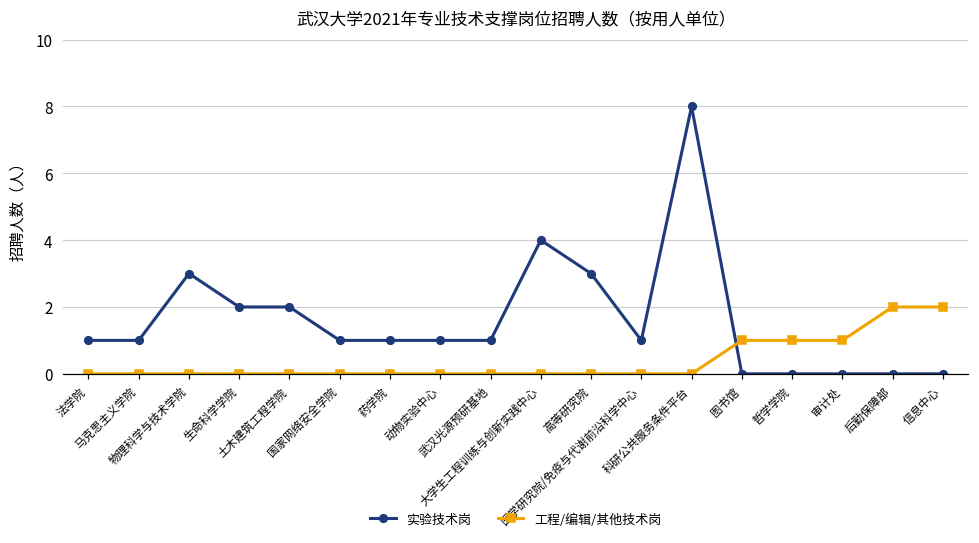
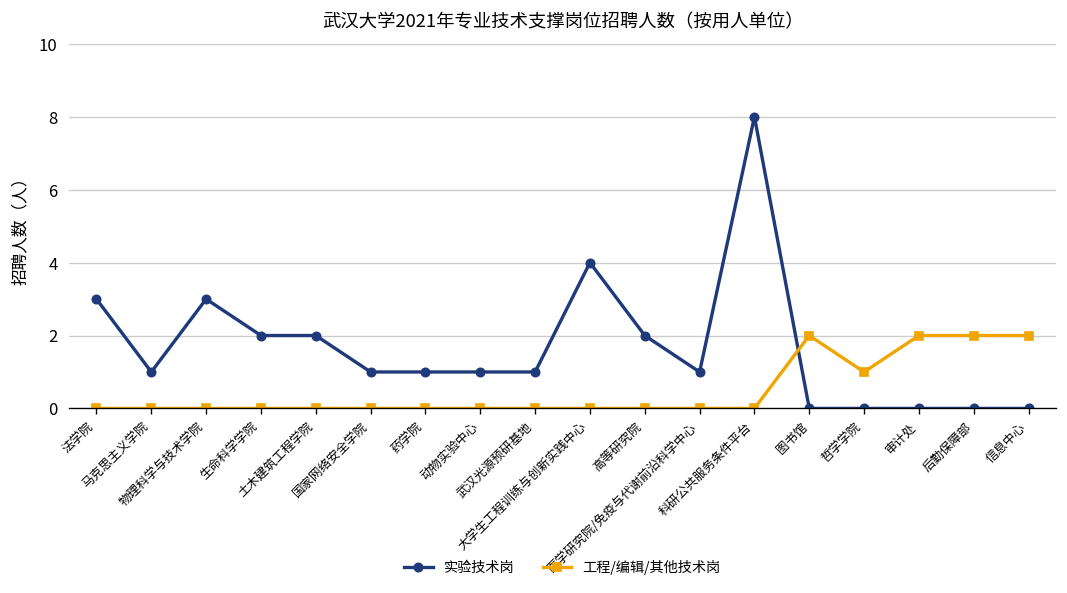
  {
    "实验技术岗": {
-     "法学院": 1,
+     "法学院": 3,
      "马克思主义学院": 1,
      "物理科学与技术学院": 3,
      "生命科学学院": 2,
      "土木建筑工程学院": 2,
      "国家网络安全学院": 1,
      "药学院": 1,
      "动物实验中心": 1,
      "武汉光源预研基地": 1,
      "大学生工程训练与创新实践中心": 4,
-     "高等研究院": 3,
+     "高等研究院": 2,
      "医学研究院/免疫与代谢前沿科学中心": 1,
      "科研公共服务条件平台": 8,
      "图书馆": 0,
      "哲学学院": 0,
      "审计处": 0,
      "后勤保障部": 0,
      "信息中心": 0
    },
    "工程/编辑/其他技术岗": {
      "法学院": 0,
      "马克思主义学院": 0,
      "物理科学与技术学院": 0,
      "生命科学学院": 0,
      "土木建筑工程学院": 0,
      "国家网络安全学院": 0,
      "药学院": 0,
      "动物实验中心": 0,
      "武汉光源预研基地": 0,
      "大学生工程训练与创新实践中心": 0,
      "高等研究院": 0,
      "医学研究院/免疫与代谢前沿科学中心": 0,
      "科研公共服务条件平台": 0,
-     "图书馆": 1,
+     "图书馆": 2,
      "哲学学院": 1,
-     "审计处": 1,
+     "审计处": 2,
      "后勤保障部": 2,
      "信息中心": 2
    }
  }
